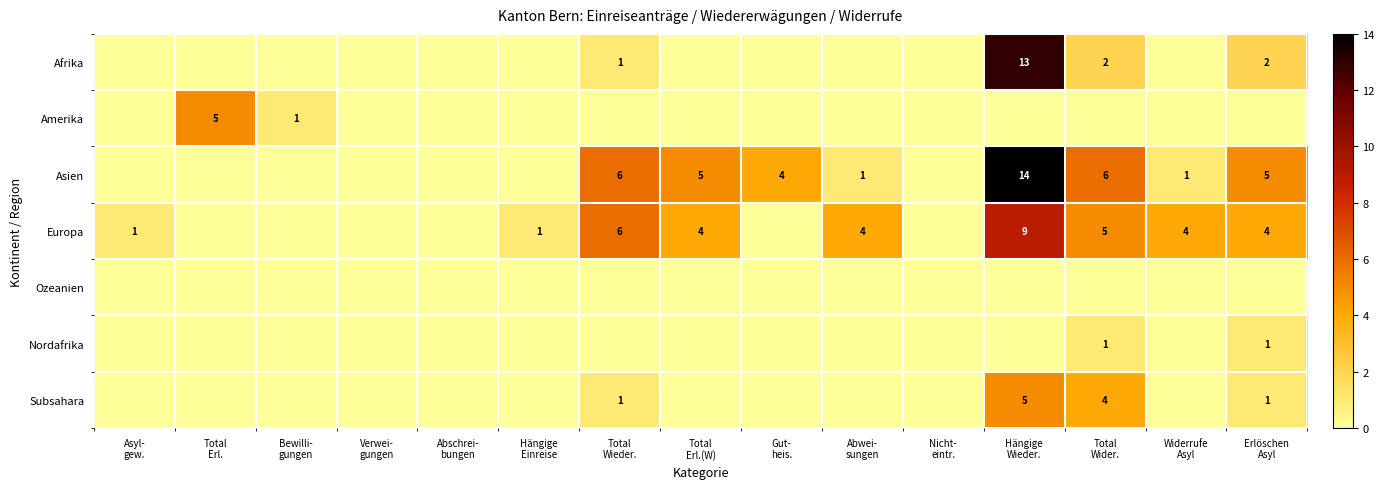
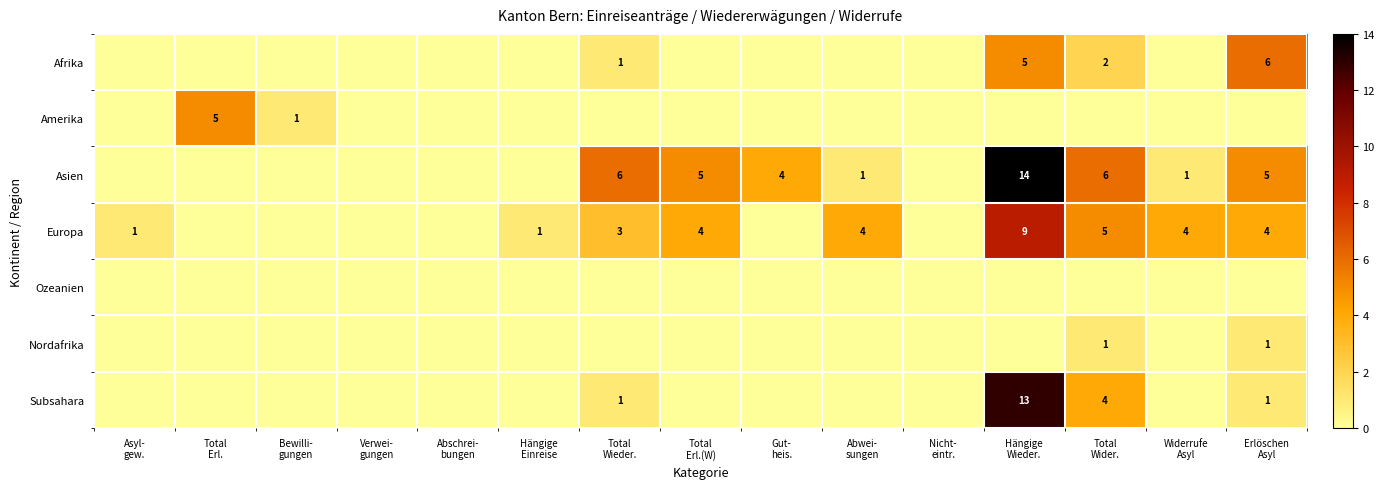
  {
    "Afrika": {
      "Total Wieder.": 1,
-     "Hängige Wieder.": 13,
+     "Hängige Wieder.": 5,
      "Total Wider.": 2,
-     "Erlöschen Asyl": 2
+     "Erlöschen Asyl": 6
    },
    "Amerika": {
      "Total Erl.": 5,
      "Bewilli- gungen": 1
    },
    "Asien": {
      "Total Wieder.": 6,
      "Total Erl.(W)": 5,
      "Gut- heis.": 4,
      "Abwei- sungen": 1,
      "Hängige Wieder.": 14,
      "Total Wider.": 6,
      "Widerrufe Asyl": 1,
      "Erlöschen Asyl": 5
    },
    "Europa": {
      "Asyl- gew.": 1,
      "Hängige Einreise": 1,
-     "Total Wieder.": 6,
+     "Total Wieder.": 3,
      "Total Erl.(W)": 4,
      "Abwei- sungen": 4,
      "Hängige Wieder.": 9,
      "Total Wider.": 5,
      "Widerrufe Asyl": 4,
      "Erlöschen Asyl": 4
    },
    "Nordafrika": {
      "Total Wider.": 1,
      "Erlöschen Asyl": 1
    },
    "Subsahara": {
      "Total Wieder.": 1,
-     "Hängige Wieder.": 5,
+     "Hängige Wieder.": 13,
      "Total Wider.": 4,
      "Erlöschen Asyl": 1
    }
  }
